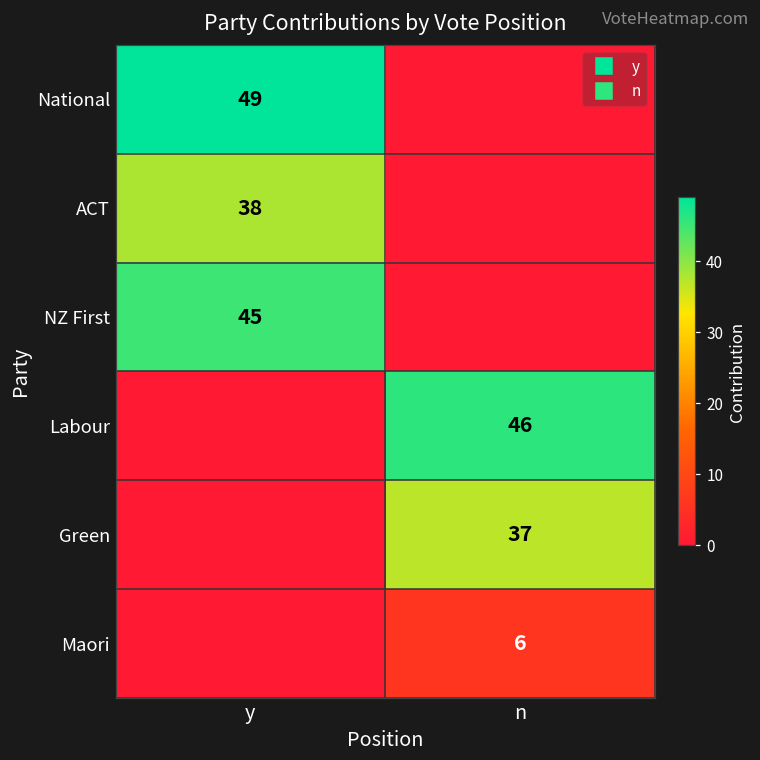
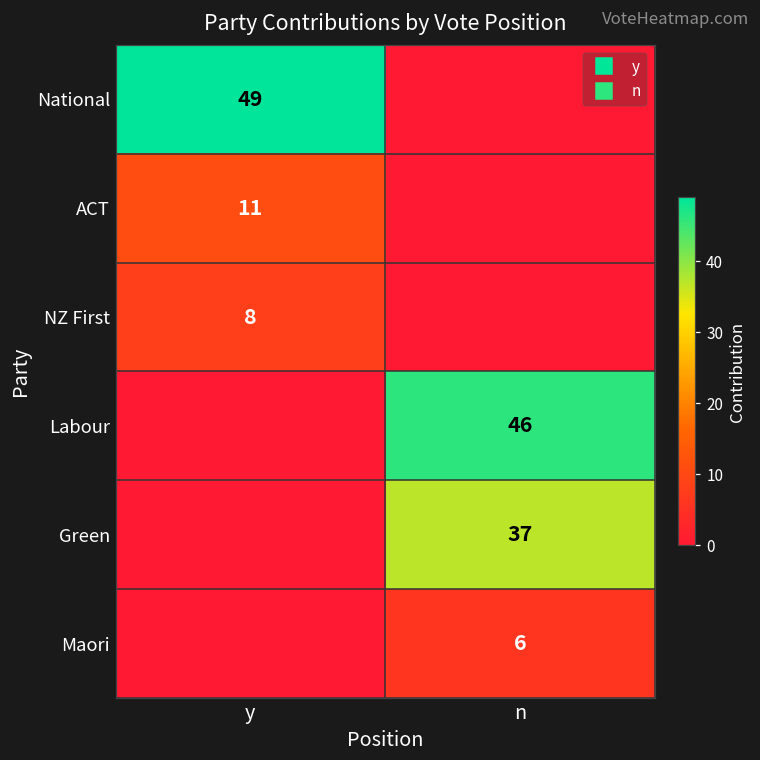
  {
    "National": {
      "y": 49
    },
    "ACT": {
-     "y": 38
+     "y": 11
    },
    "NZ First": {
-     "y": 45
+     "y": 8
    },
    "Labour": {
      "n": 46
    },
    "Green": {
      "n": 37
    },
    "Maori": {
      "n": 6
    }
  }
